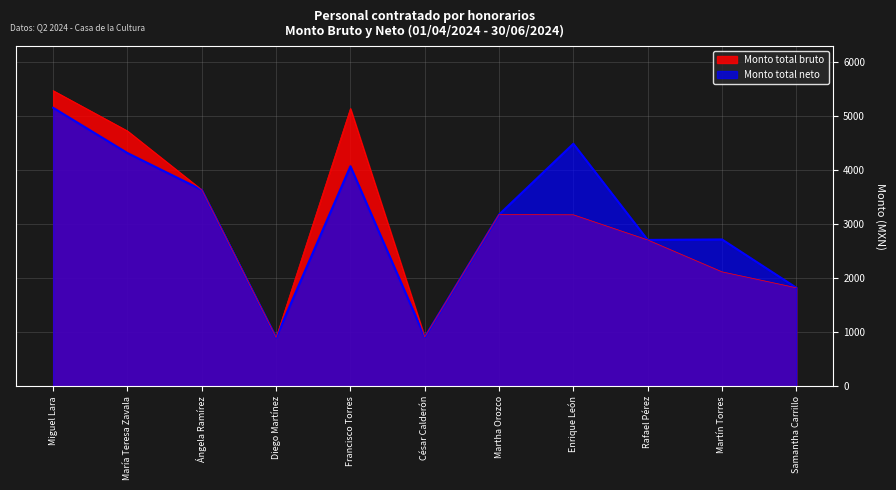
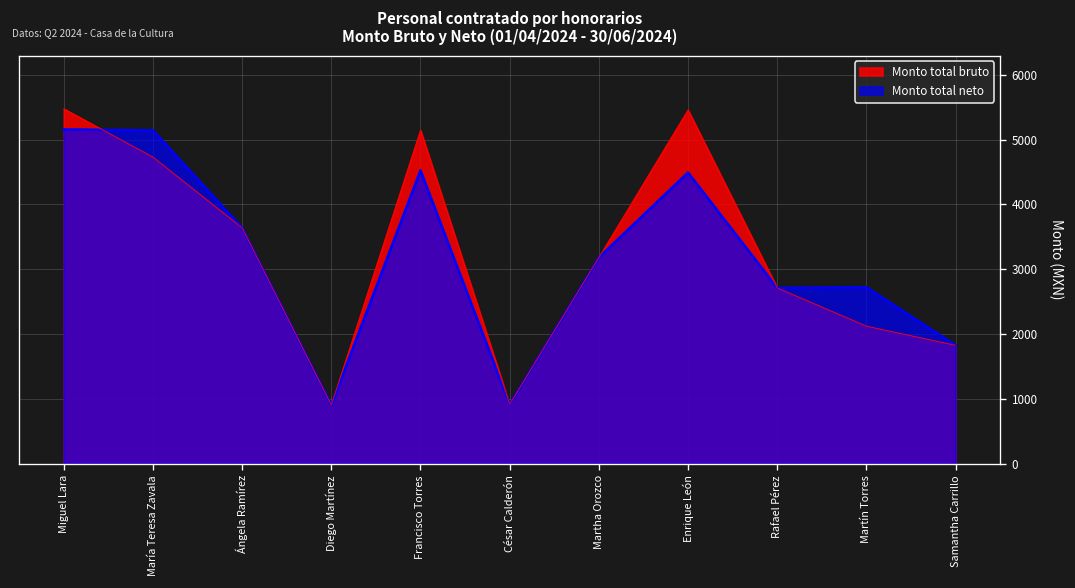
  {
    "Monto total bruto": {
      "Miguel Lara": 5500,
      "María Teresa Zavala": 4700,
      "Francisco Torres": 5100,
-     "Enrique León": 3200,
+     "Enrique León": 5500,
      "Martín Torres": 2100
    },
    "Monto total neto": {
      "Miguel Lara": 5200,
-     "María Teresa Zavala": 4300,
-     "Francisco Torres": 4100,
+     "María Teresa Zavala": 5100,
+     "Francisco Torres": 4500,
      "Enrique León": 4500,
      "Martín Torres": 2700
    }
  }
